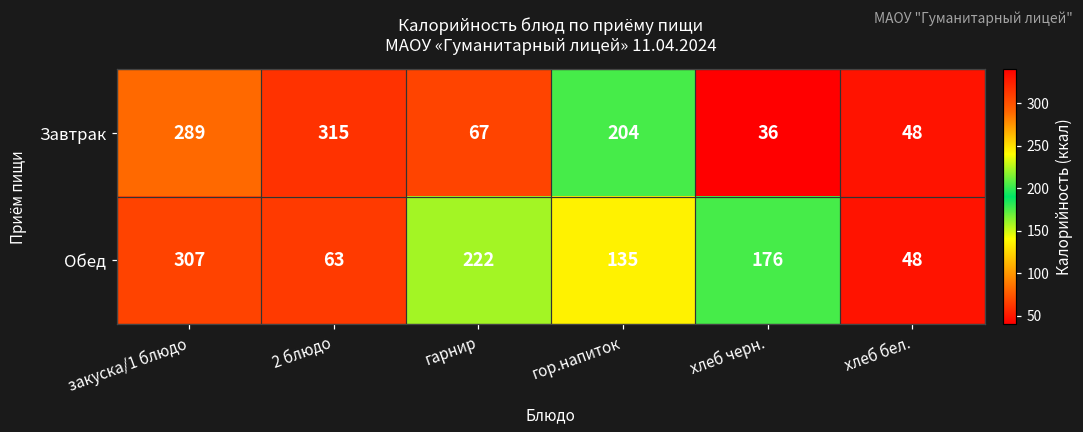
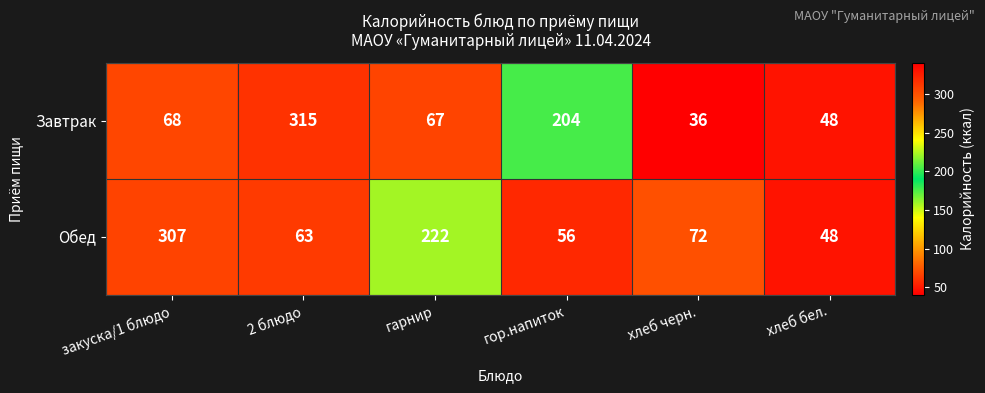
  {
    "Завтрак": {
-     "закуска/1 блюдо": 289
+     "закуска/1 блюдо": 68
    },
    "Обед": {
-     "гор.напиток": 135,
-     "хлеб черн.": 176
+     "гор.напиток": 56,
+     "хлеб черн.": 72
    }
  }
